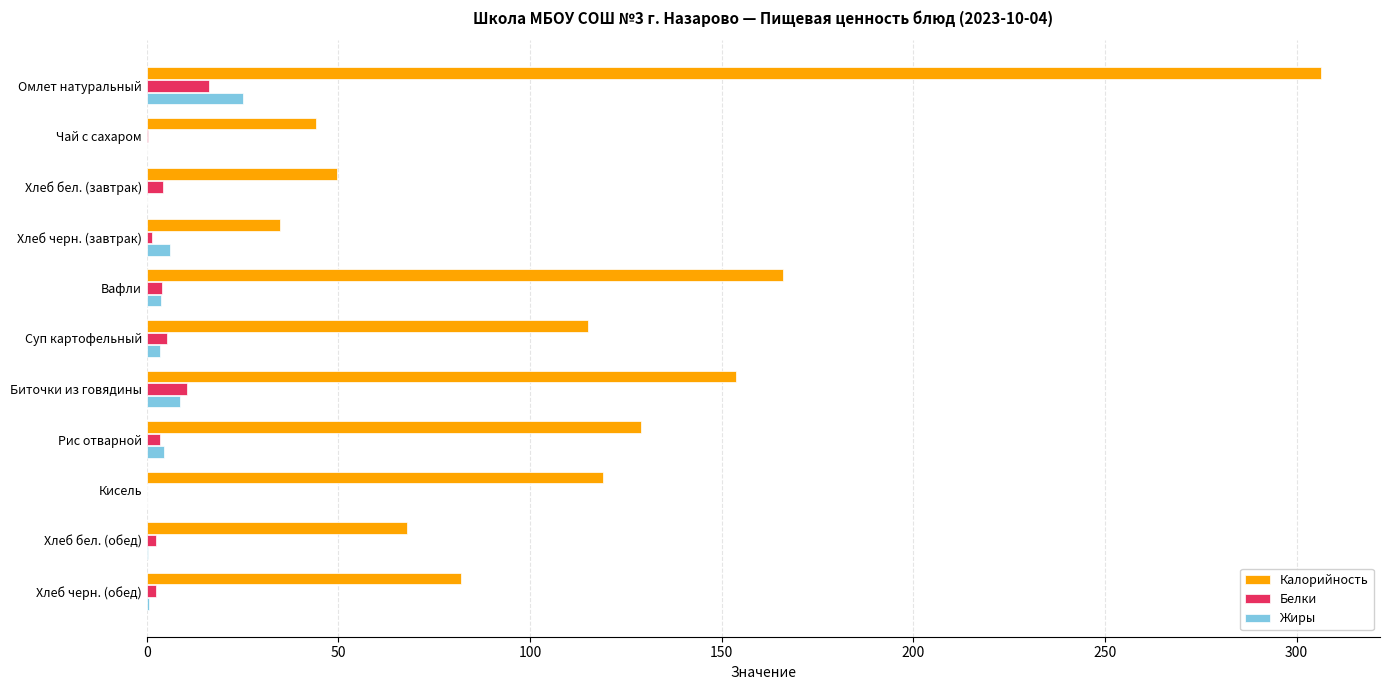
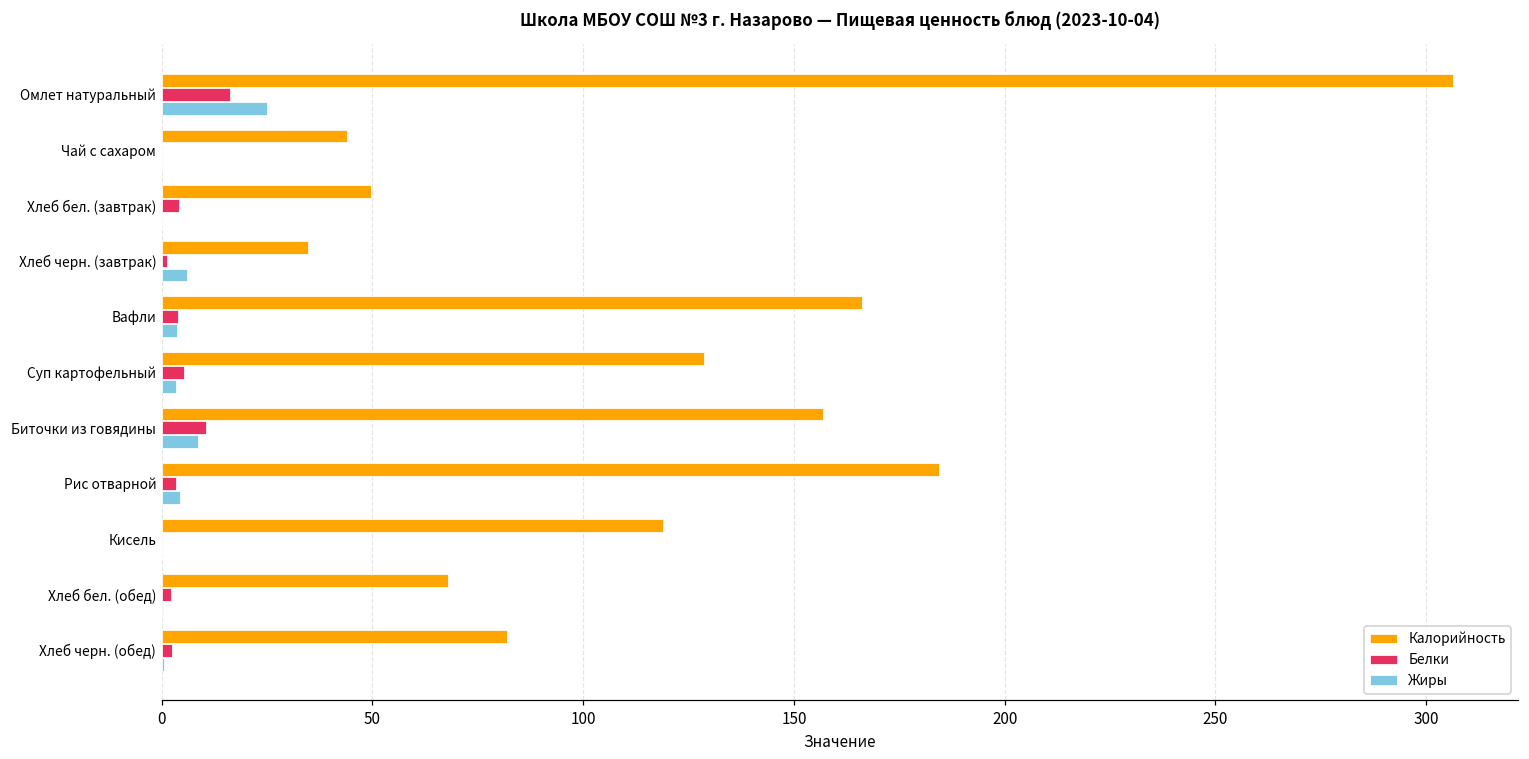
  {
    "Калорийность": {
      "Омлет натуральный": 306,
      "Чай с сахаром": 44,
      "Хлеб бел. (завтрак)": 50,
      "Хлеб черн. (завтрак)": 35,
      "Вафли": 166,
-     "Суп картофельный": 115,
-     "Биточки из говядины": 154,
-     "Рис отварной": 129,
+     "Суп картофельный": 129,
+     "Биточки из говядины": 157,
+     "Рис отварной": 185,
      "Кисель": 119,
      "Хлеб бел. (обед)": 68,
      "Хлеб черн. (обед)": 82
    },
    "Белки": {
      "Омлет натуральный": 16,
      "Хлеб бел. (завтрак)": 4,
      "Хлеб черн. (завтрак)": 1,
      "Вафли": 4,
      "Суп картофельный": 5,
      "Биточки из говядины": 11,
      "Рис отварной": 3,
      "Кисель": 0,
      "Хлеб бел. (обед)": 2,
      "Хлеб черн. (обед)": 2
    },
    "Жиры": {
      "Омлет натуральный": 25,
      "Чай с сахаром": 0,
      "Хлеб черн. (завтрак)": 6,
      "Вафли": 4,
      "Суп картофельный": 3,
      "Биточки из говядины": 9,
      "Рис отварной": 4
    }
  }
